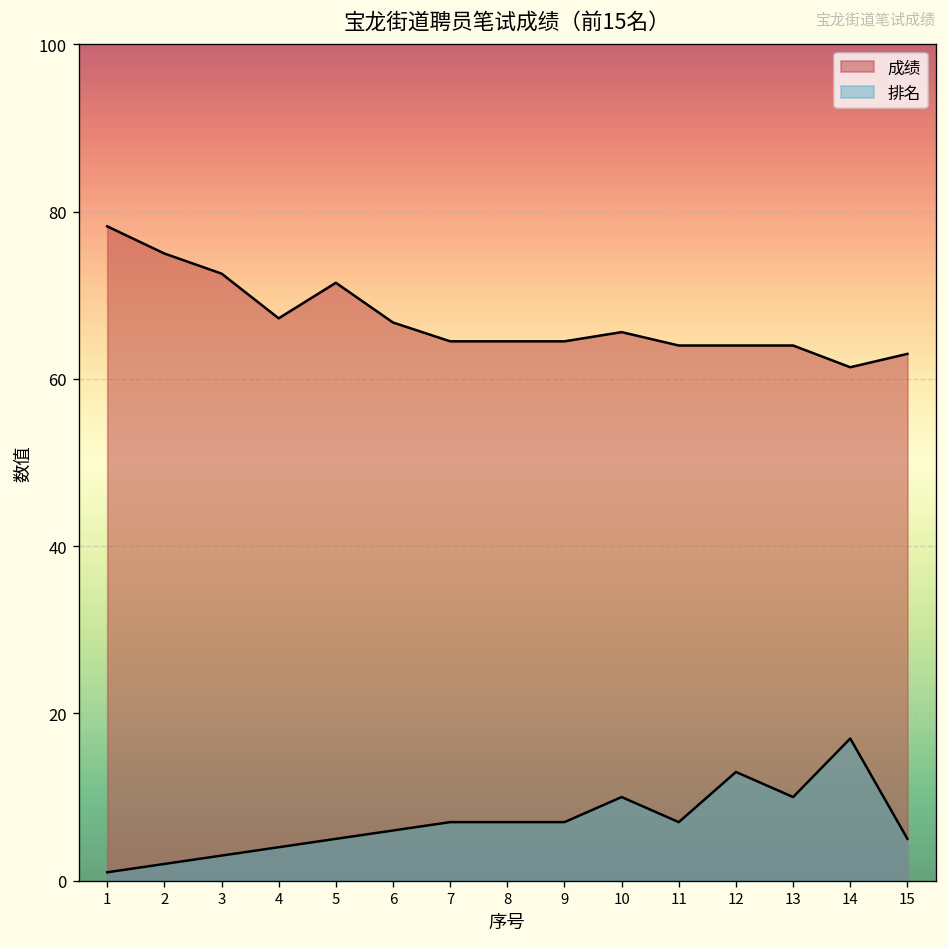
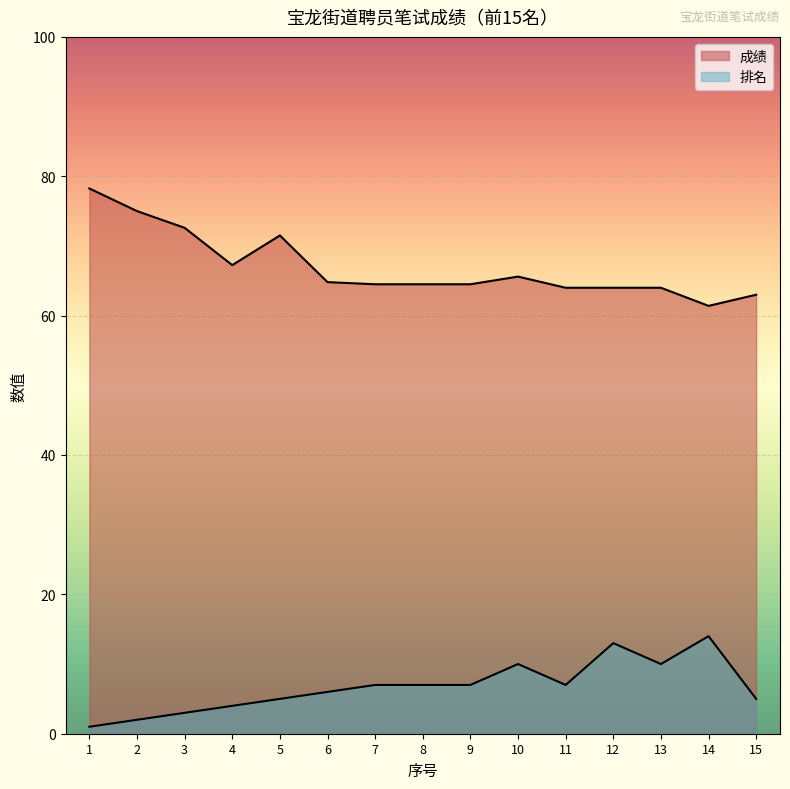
  {
    "成绩": {
      "1": 78,
      "2": 75,
      "3": 73,
      "4": 67,
      "5": 72,
-     "6": 67,
+     "6": 65,
      "7": 65,
      "8": 65,
      "9": 65,
      "10": 66,
      "11": 64,
      "12": 64,
      "13": 64,
      "14": 61,
      "15": 63
    },
    "排名": {
      "1": 1,
      "2": 2,
      "3": 3,
      "4": 4,
      "5": 5,
      "6": 6,
      "7": 7,
      "8": 7,
      "9": 7,
      "10": 10,
      "11": 7,
      "12": 13,
      "13": 10,
-     "14": 17,
+     "14": 14,
      "15": 5
    }
  }
